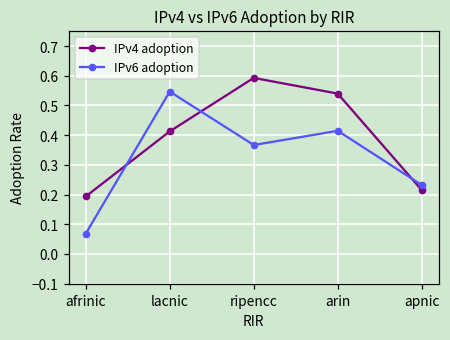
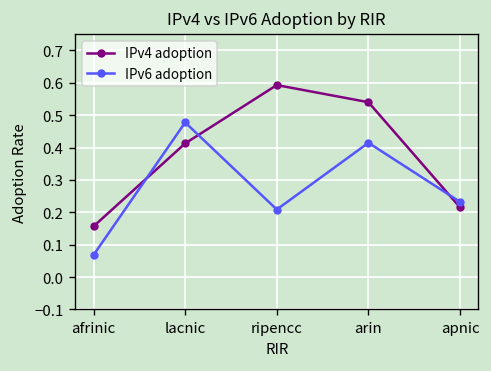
  {
    "IPv4 adoption": {
-     "afrinic": 0.19,
+     "afrinic": 0.16,
      "lacnic": 0.41,
      "ripencc": 0.59,
      "arin": 0.54,
      "apnic": 0.22
    },
    "IPv6 adoption": {
      "afrinic": 0.07,
-     "lacnic": 0.55,
-     "ripencc": 0.37,
+     "lacnic": 0.48,
+     "ripencc": 0.21,
      "arin": 0.41,
      "apnic": 0.23
    }
  }
